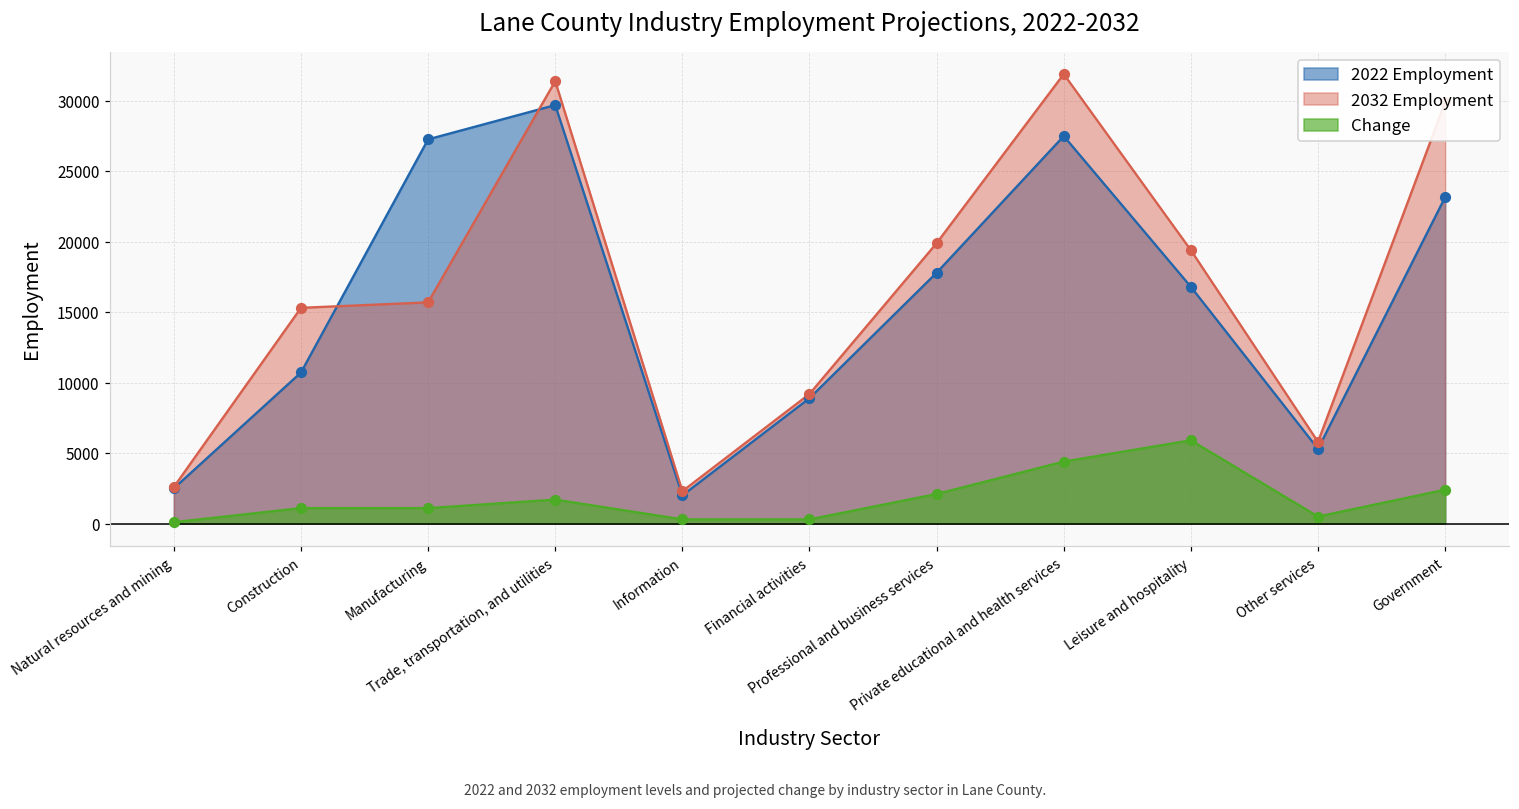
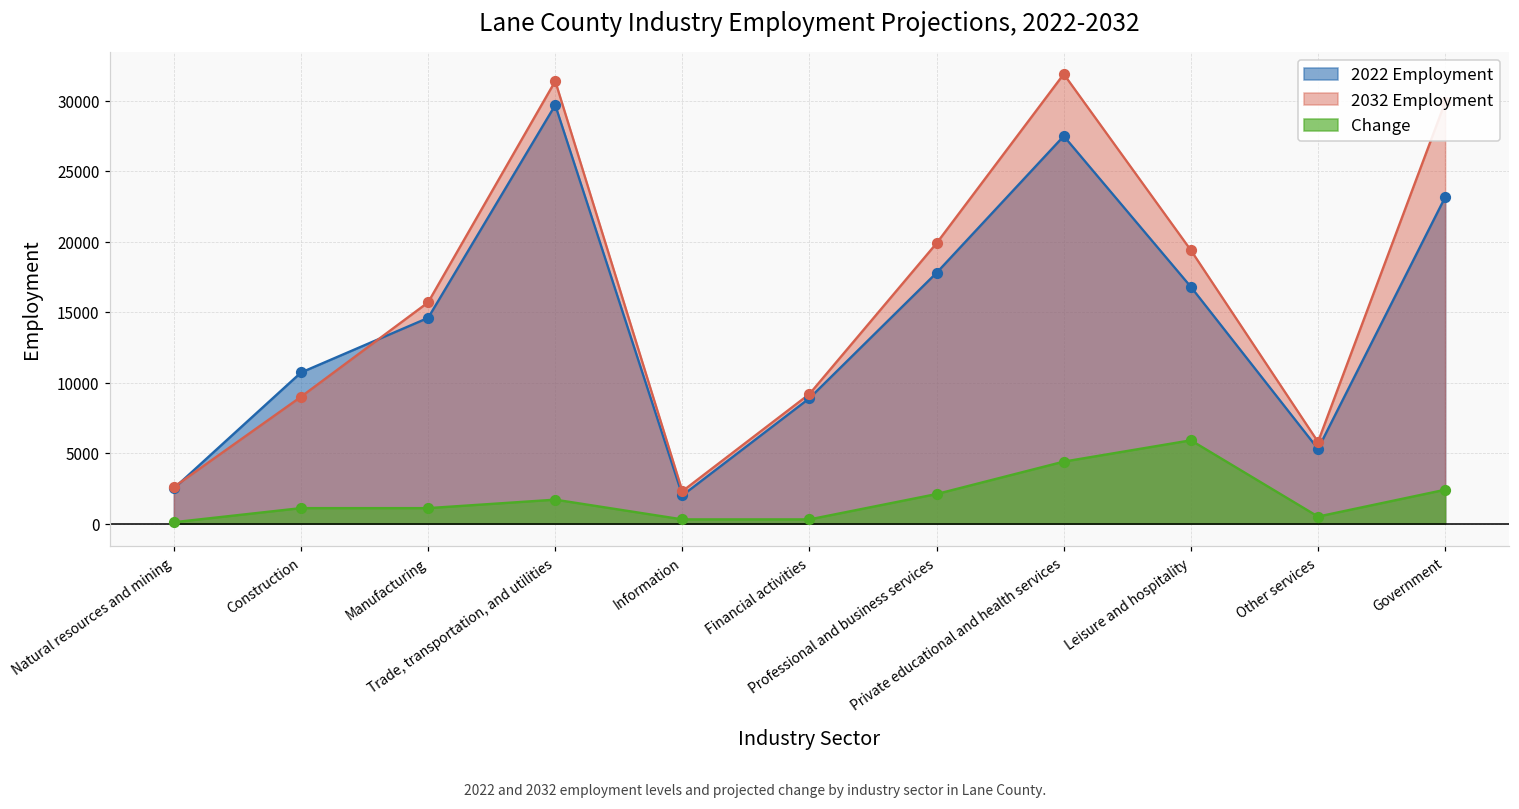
  {
    "2022 Employment": {
      "Construction": 10700,
-     "Manufacturing": 27300,
+     "Manufacturing": 14600,
      "Trade, transportation, and utilities": 29700,
      "Information": 2000,
      "Financial activities": 8900,
      "Professional and business services": 17800,
      "Private educational and health services": 27500,
      "Leisure and hospitality": 16800,
      "Other services": 5300,
      "Government": 23200
    },
    "2032 Employment": {
-     "Construction": 15300,
+     "Construction": 9000,
      "Manufacturing": 15700,
      "Trade, transportation, and utilities": 31400,
      "Information": 2300,
      "Financial activities": 9200,
      "Professional and business services": 19900,
      "Private educational and health services": 31900,
      "Leisure and hospitality": 19400,
      "Other services": 5800
    },
    "Change": {
      "Natural resources and mining": 100,
      "Construction": 1100,
      "Manufacturing": 1100,
      "Trade, transportation, and utilities": 1700,
      "Information": 300,
      "Financial activities": 300,
      "Professional and business services": 2100,
      "Private educational and health services": 4400,
      "Leisure and hospitality": 5900,
      "Other services": 500,
      "Government": 2400
    }
  }
